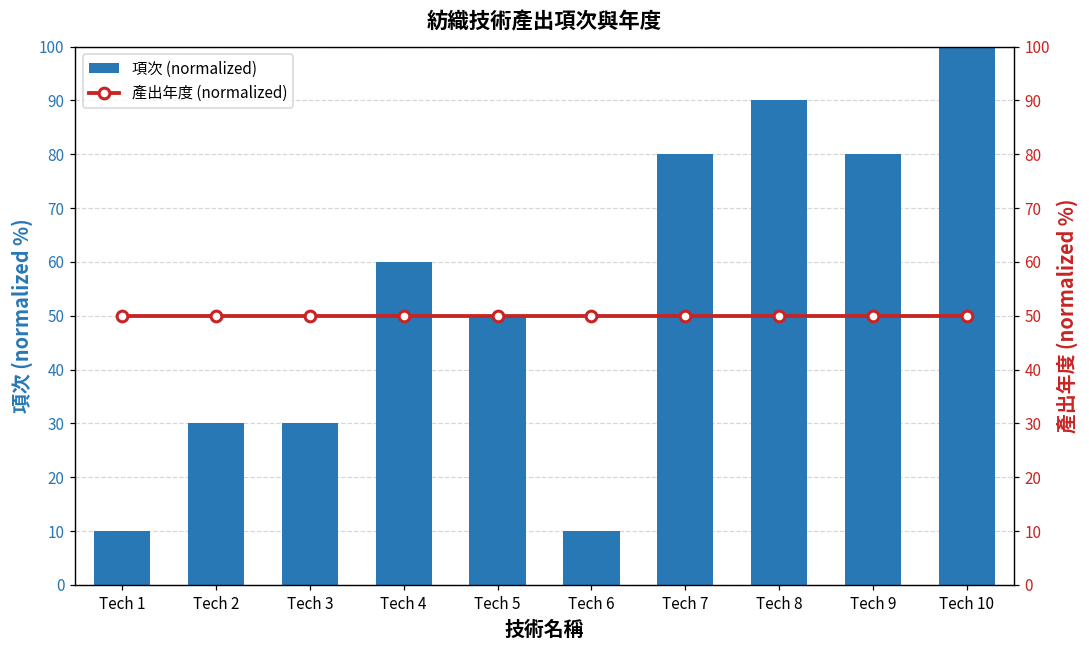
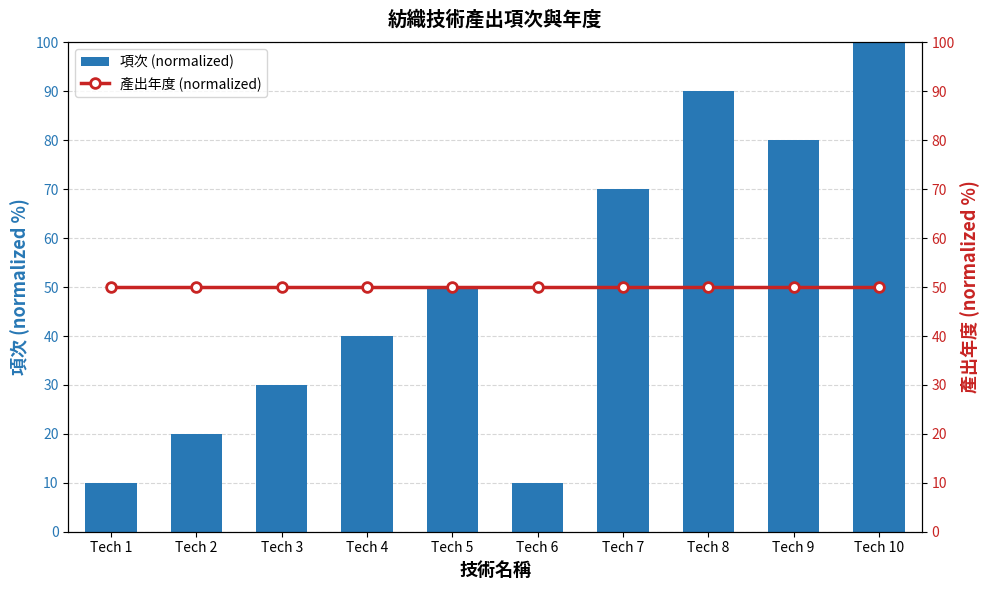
  {
    "項次 (normalized)": {
      "Tech 1": 10,
-     "Tech 2": 30,
+     "Tech 2": 20,
      "Tech 3": 30,
-     "Tech 4": 60,
+     "Tech 4": 40,
      "Tech 5": 50,
      "Tech 6": 10,
-     "Tech 7": 80,
+     "Tech 7": 70,
      "Tech 8": 90,
      "Tech 9": 80,
      "Tech 10": 100
    },
    "產出年度 (normalized)": {
      "Tech 1": 50,
      "Tech 2": 50,
      "Tech 3": 50,
      "Tech 4": 50,
      "Tech 5": 50,
      "Tech 6": 50,
      "Tech 7": 50,
      "Tech 8": 50,
      "Tech 9": 50,
      "Tech 10": 50
    }
  }
